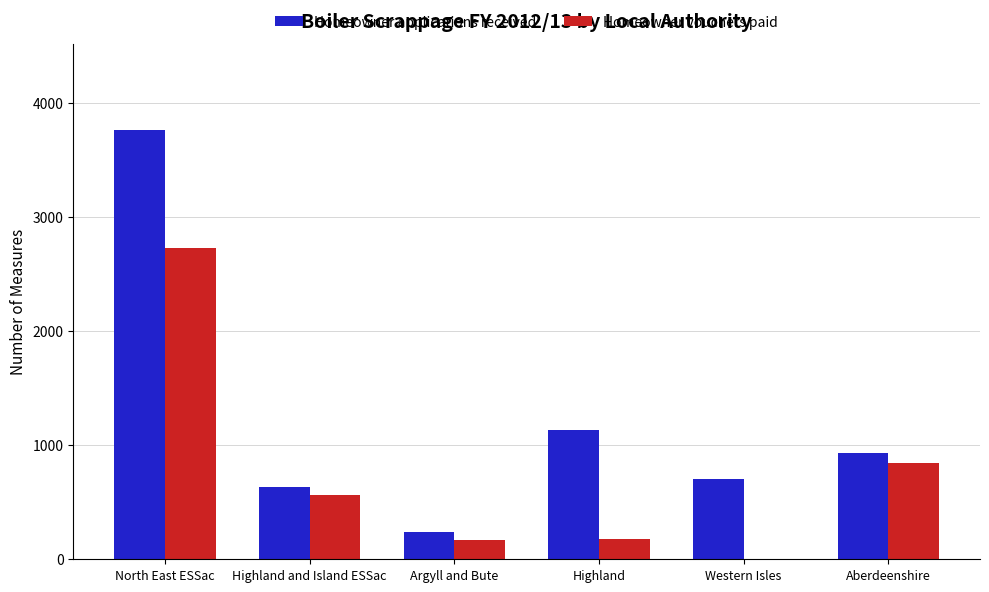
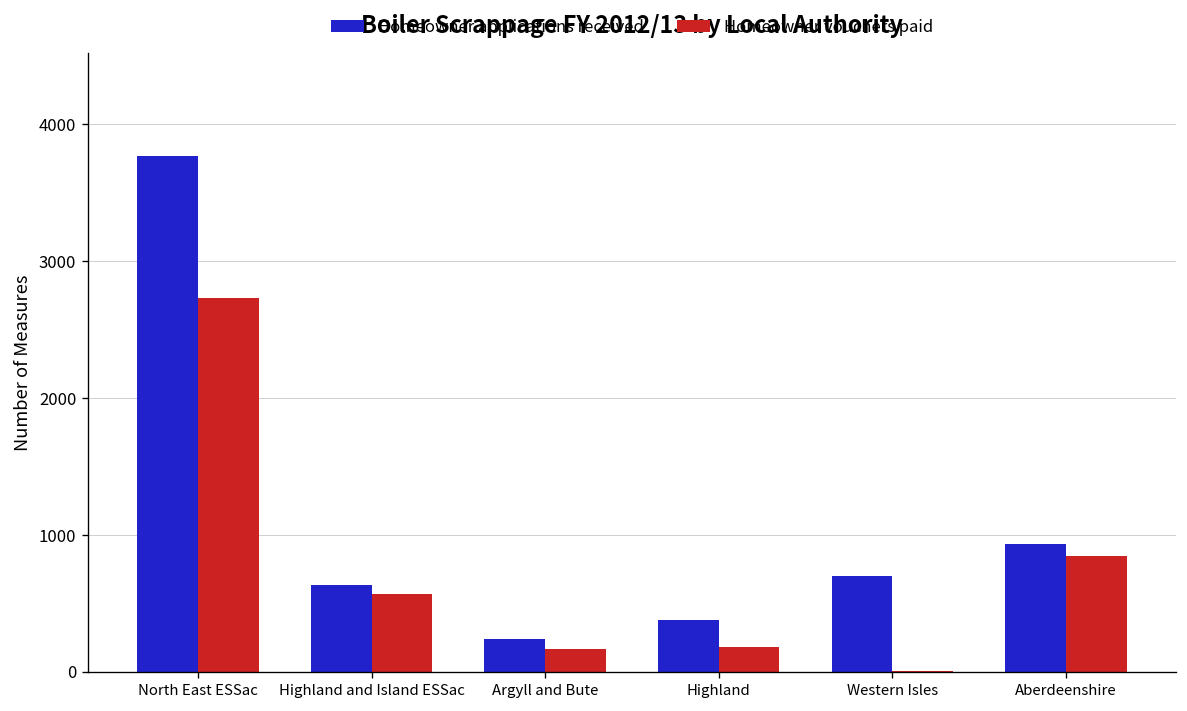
  {
    "Homeowner applications received": {
      "North East ESSac": 3770,
      "Highland and Island ESSac": 630,
      "Argyll and Bute": 240,
-     "Highland": 1140,
+     "Highland": 380,
      "Western Isles": 700,
      "Aberdeenshire": 930
    },
    "Homeowner vouchers paid": {
      "North East ESSac": 2730,
      "Highland and Island ESSac": 570,
      "Argyll and Bute": 170,
      "Highland": 180,
      "Aberdeenshire": 850
    }
  }
